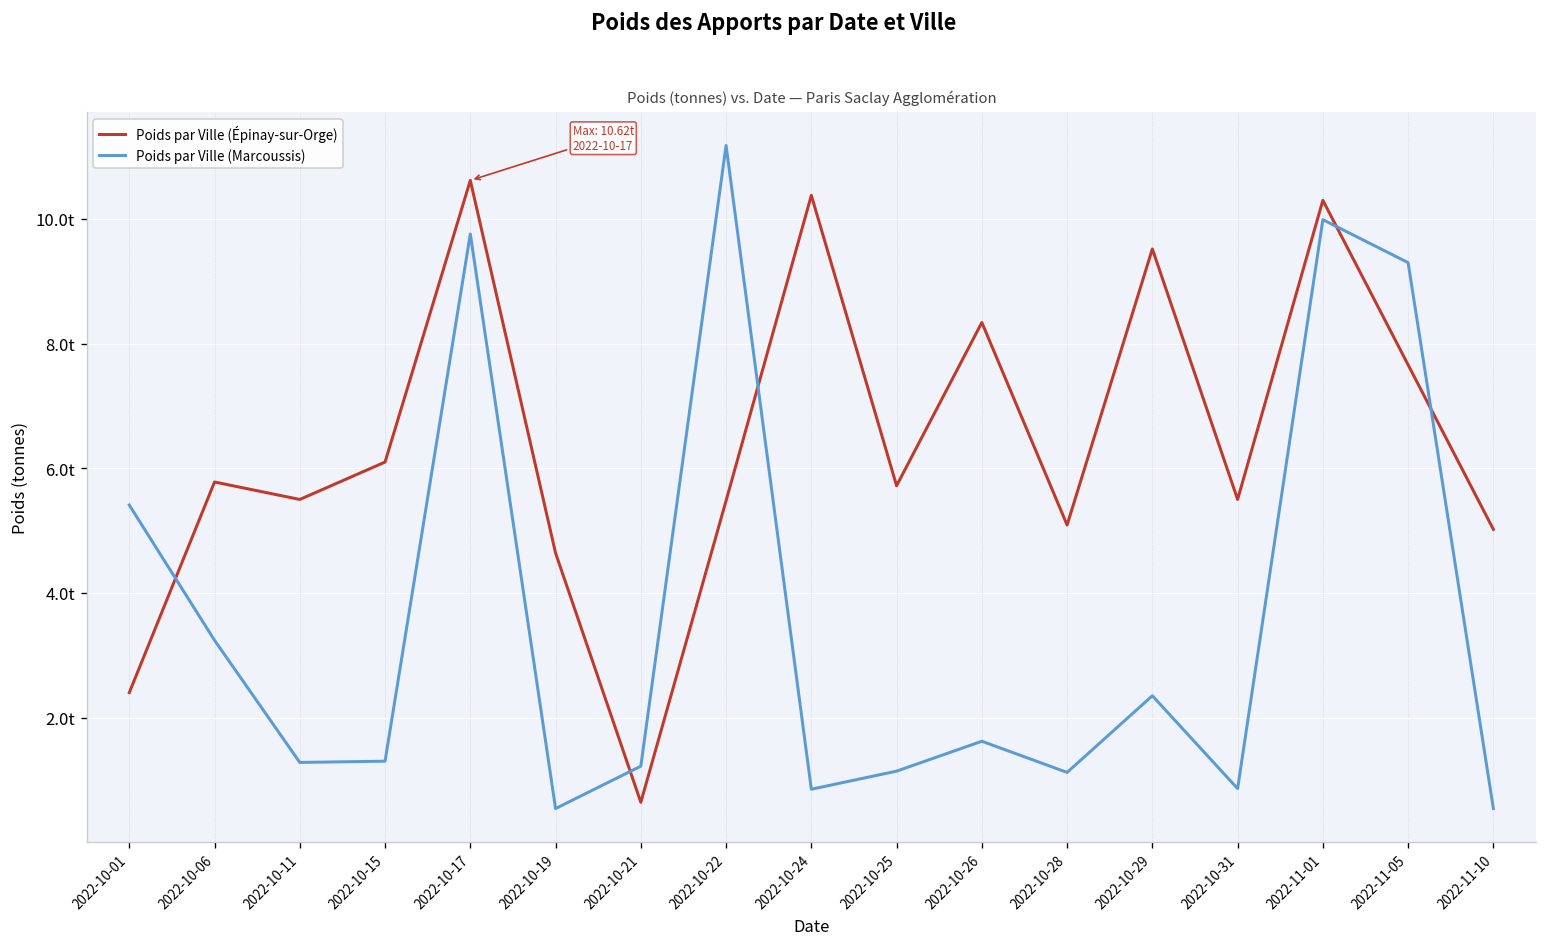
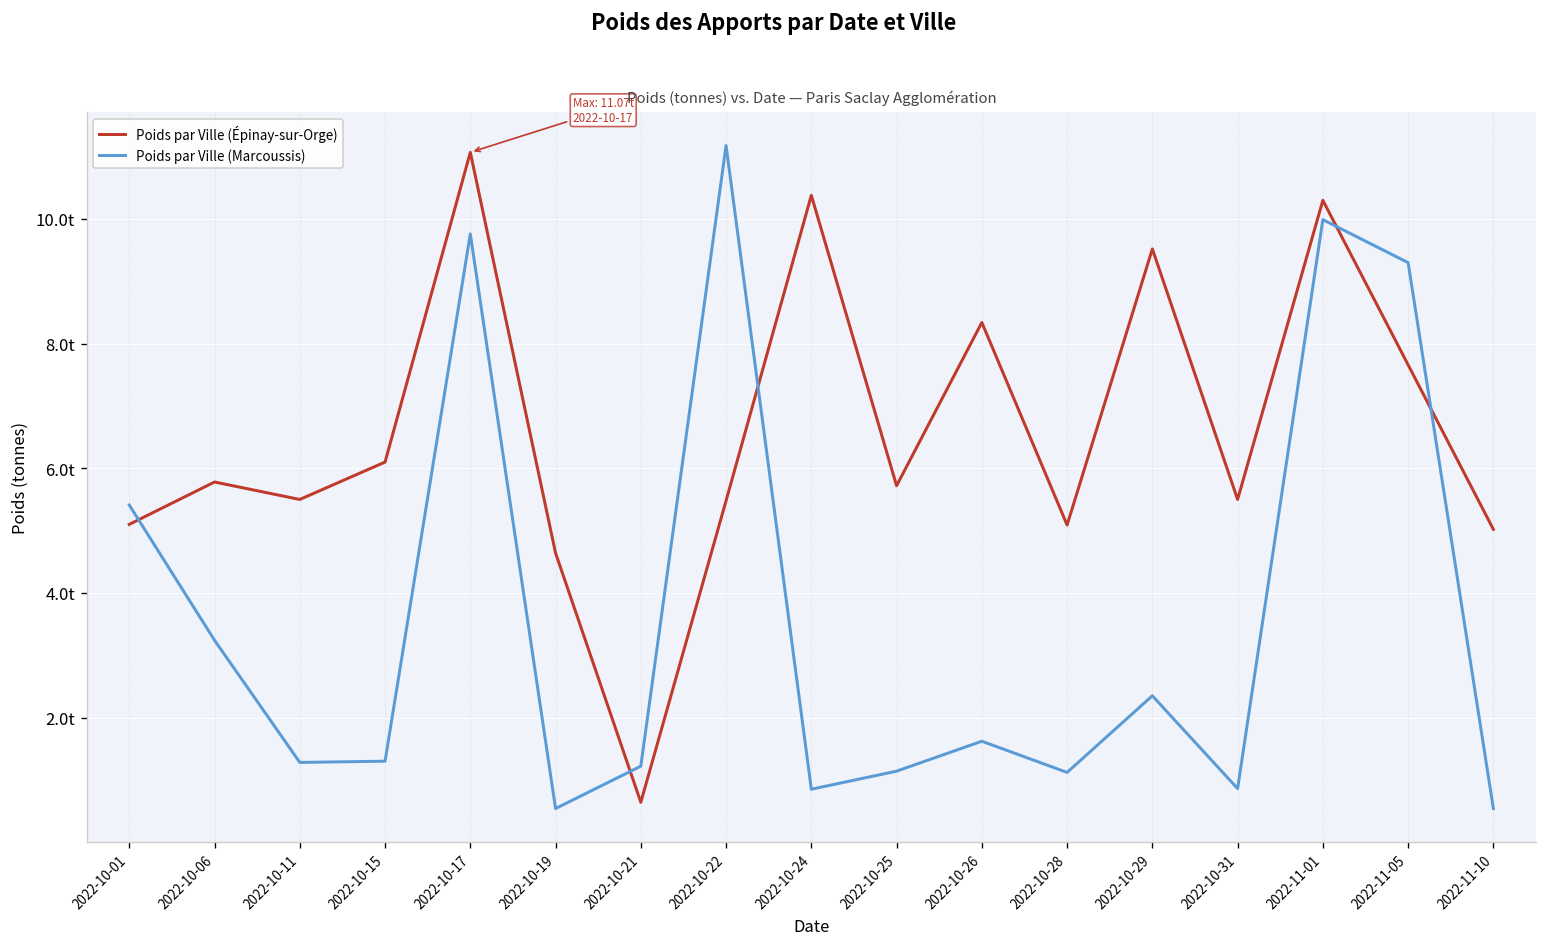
  {
    "Poids par Ville (Épinay-sur-Orge)": {
-     "2022-10-01": "2.4t",
-     "2022-10-17": "10.62t"
+     "2022-10-01": "5.1t",
+     "2022-10-17": "11.07t"
    },
    "Poids par Ville (Marcoussis)": {
      "2022-10-01": "5.4t",
      "2022-10-06": "3.2t",
      "2022-10-11": "1.3t",
      "2022-10-15": "1.3t",
      "2022-10-17": "9.8t",
      "2022-10-19": "0.5t",
      "2022-10-21": "1.2t",
      "2022-10-22": "11.2t",
      "2022-10-24": "0.9t",
      "2022-10-25": "1.1t",
      "2022-10-26": "1.6t",
      "2022-10-28": "1.1t",
      "2022-10-29": "2.4t",
      "2022-10-31": "0.9t",
      "2022-11-01": "10.0t",
      "2022-11-05": "9.3t",
      "2022-11-10": "0.5t"
    }
  }
